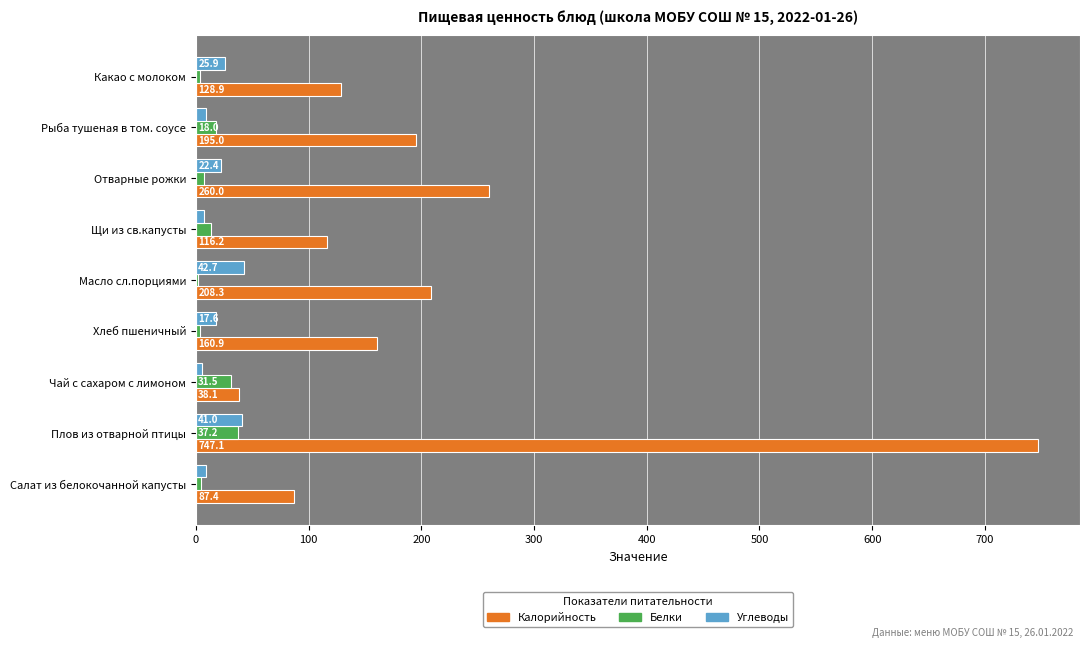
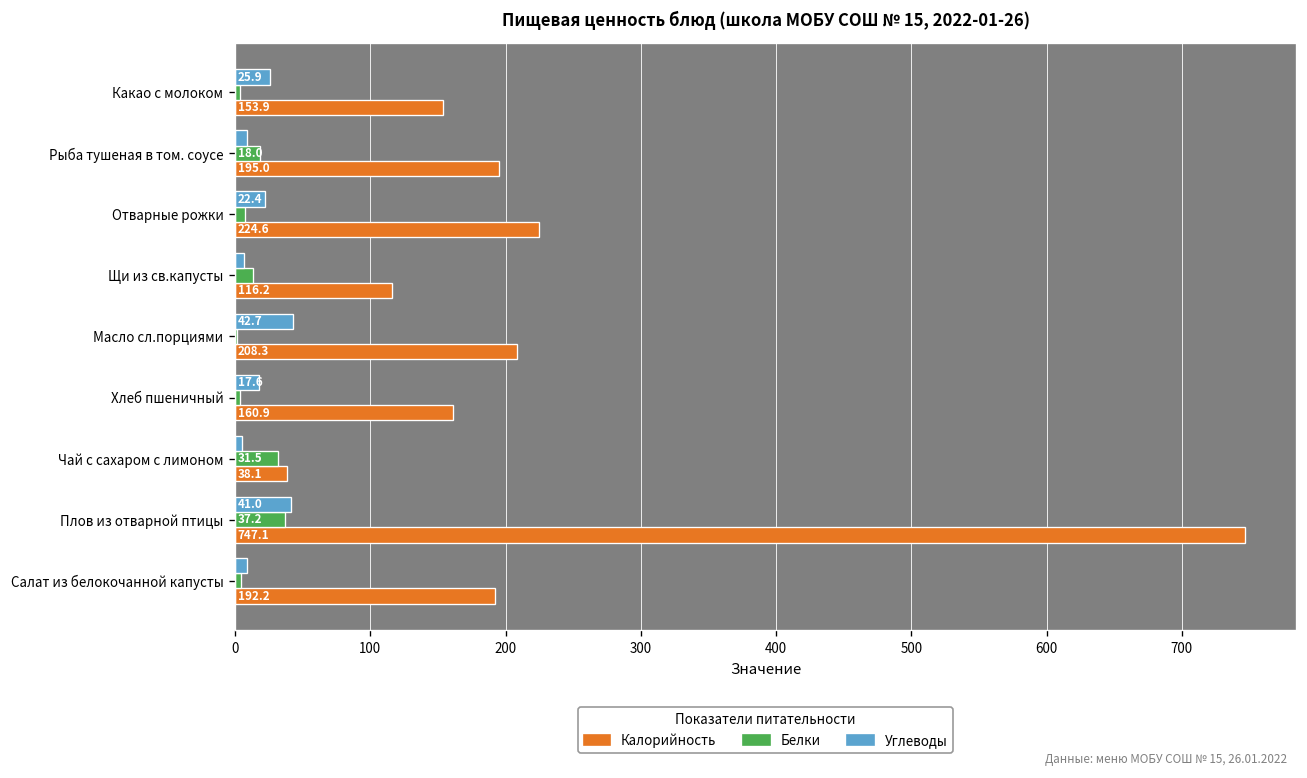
  {
    "Калорийность": {
-     "Какао с молоком": 128.9,
+     "Какао с молоком": 153.9,
      "Рыба тушеная в том. соусе": 195.0,
-     "Отварные рожки": 260.0,
+     "Отварные рожки": 224.6,
      "Щи из св.капусты": 116.2,
      "Масло сл.порциями": 208.3,
      "Хлеб пшеничный": 160.9,
      "Чай с сахаром с лимоном": 38.1,
      "Плов из отварной птицы": 747.1,
-     "Салат из белокочанной капусты": 87.4
+     "Салат из белокочанной капусты": 192.2
    },
    "Белки": {
      "Рыба тушеная в том. соусе": 18.0,
      "Чай с сахаром с лимоном": 31.5,
      "Плов из отварной птицы": 37.2
    },
    "Углеводы": {
      "Какао с молоком": 25.9,
      "Отварные рожки": 22.4,
      "Масло сл.порциями": 42.7,
      "Хлеб пшеничный": 17.6,
      "Плов из отварной птицы": 41.0
    }
  }
